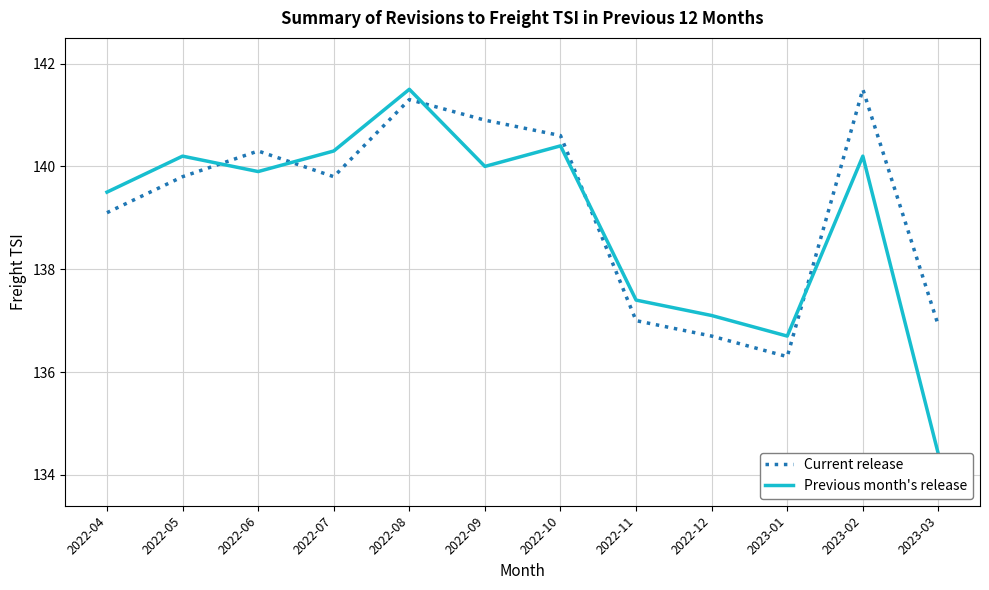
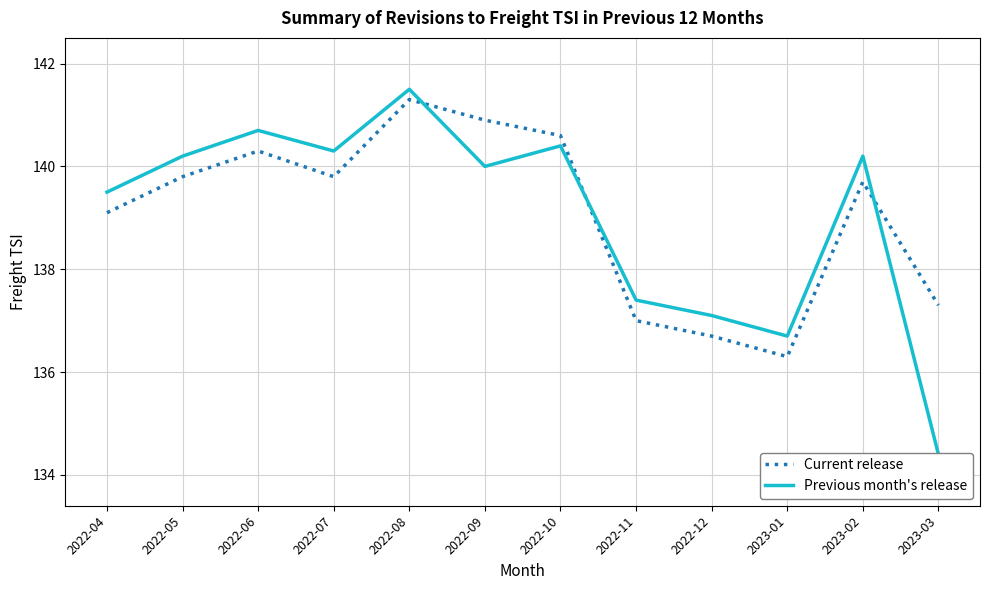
  {
    "Current release": {
      "2022-04": 139.1,
      "2022-05": 139.8,
      "2022-06": 140.3,
      "2022-07": 139.8,
      "2022-08": 141.3,
      "2022-09": 140.9,
      "2022-10": 140.6,
      "2022-11": 137.0,
      "2022-12": 136.7,
      "2023-01": 136.3,
-     "2023-02": 141.5,
-     "2023-03": 136.9
+     "2023-02": 139.7,
+     "2023-03": 137.3
    },
    "Previous month's release": {
      "2022-04": 139.5,
      "2022-05": 140.2,
-     "2022-06": 139.9,
+     "2022-06": 140.7,
      "2022-07": 140.3,
      "2022-08": 141.5,
      "2022-09": 140.0,
      "2022-10": 140.4,
      "2022-11": 137.4,
      "2022-12": 137.1,
      "2023-01": 136.7,
      "2023-02": 140.2
    }
  }
